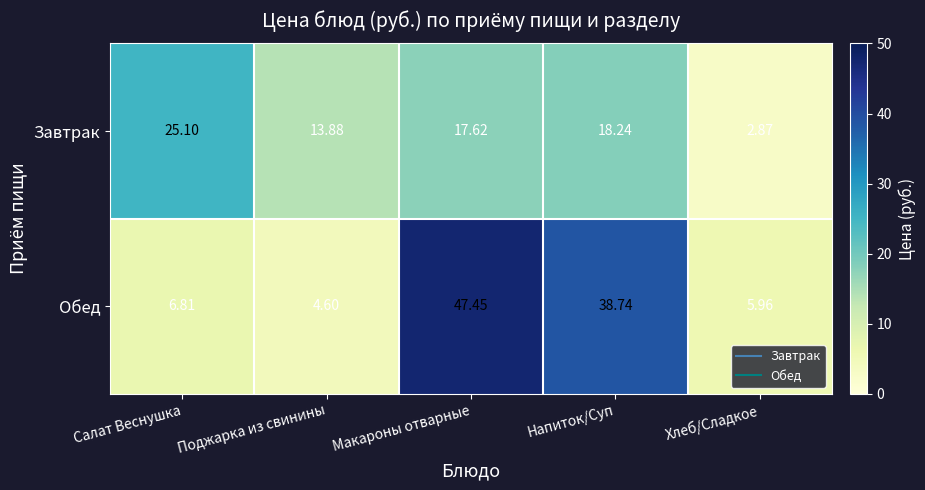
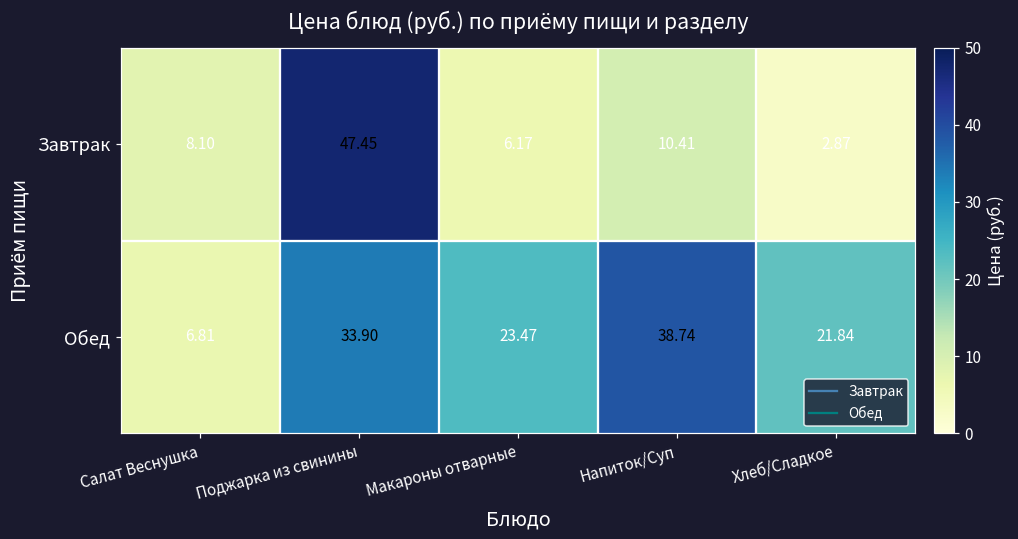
  {
    "Завтрак": {
-     "Салат Веснушка": 25.10,
-     "Поджарка из свинины": 13.88,
-     "Макароны отварные": 17.62,
-     "Напиток/Суп": 18.24,
+     "Салат Веснушка": 8.10,
+     "Поджарка из свинины": 47.45,
+     "Макароны отварные": 6.17,
+     "Напиток/Суп": 10.41,
      "Хлеб/Сладкое": 2.87
    },
    "Обед": {
      "Салат Веснушка": 6.81,
-     "Поджарка из свинины": 4.60,
-     "Макароны отварные": 47.45,
+     "Поджарка из свинины": 33.90,
+     "Макароны отварные": 23.47,
      "Напиток/Суп": 38.74,
-     "Хлеб/Сладкое": 5.96
+     "Хлеб/Сладкое": 21.84
    }
  }
